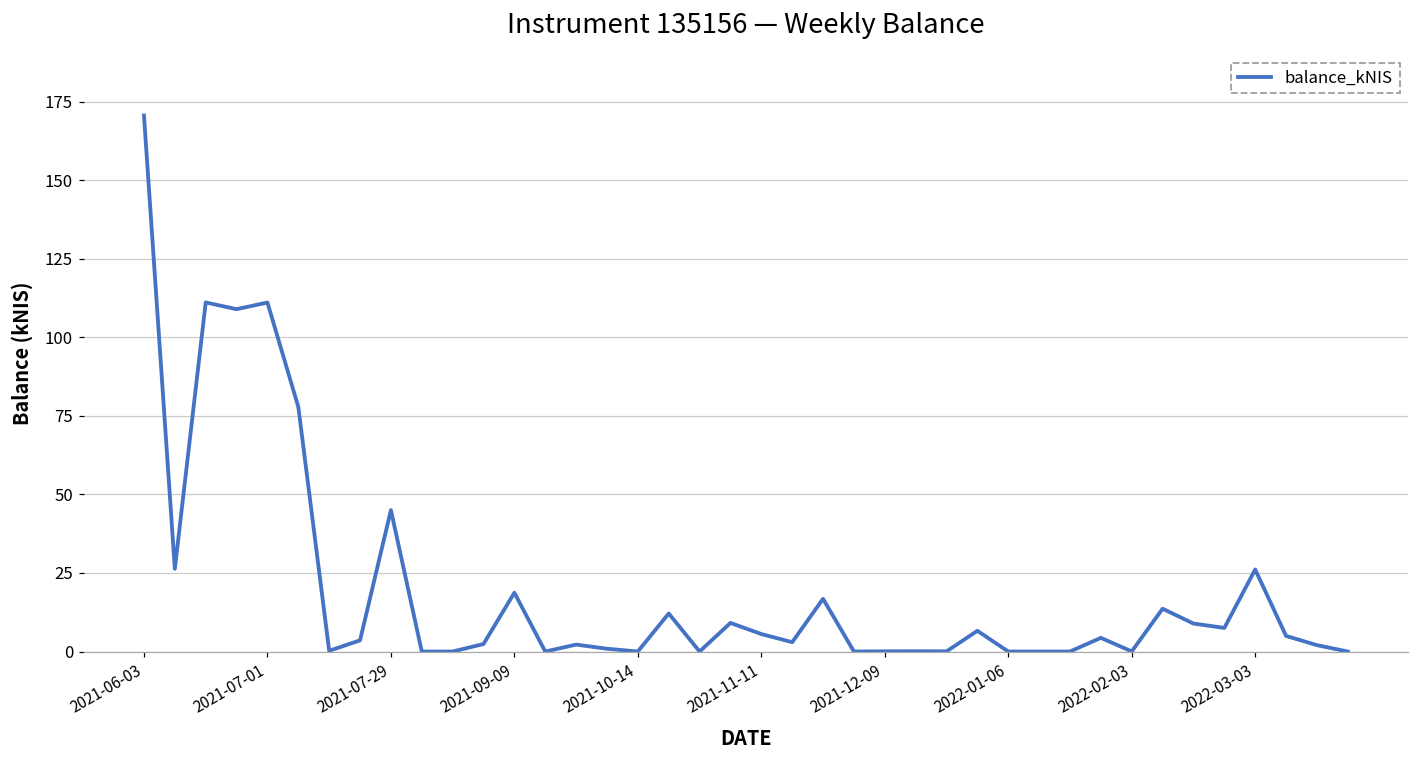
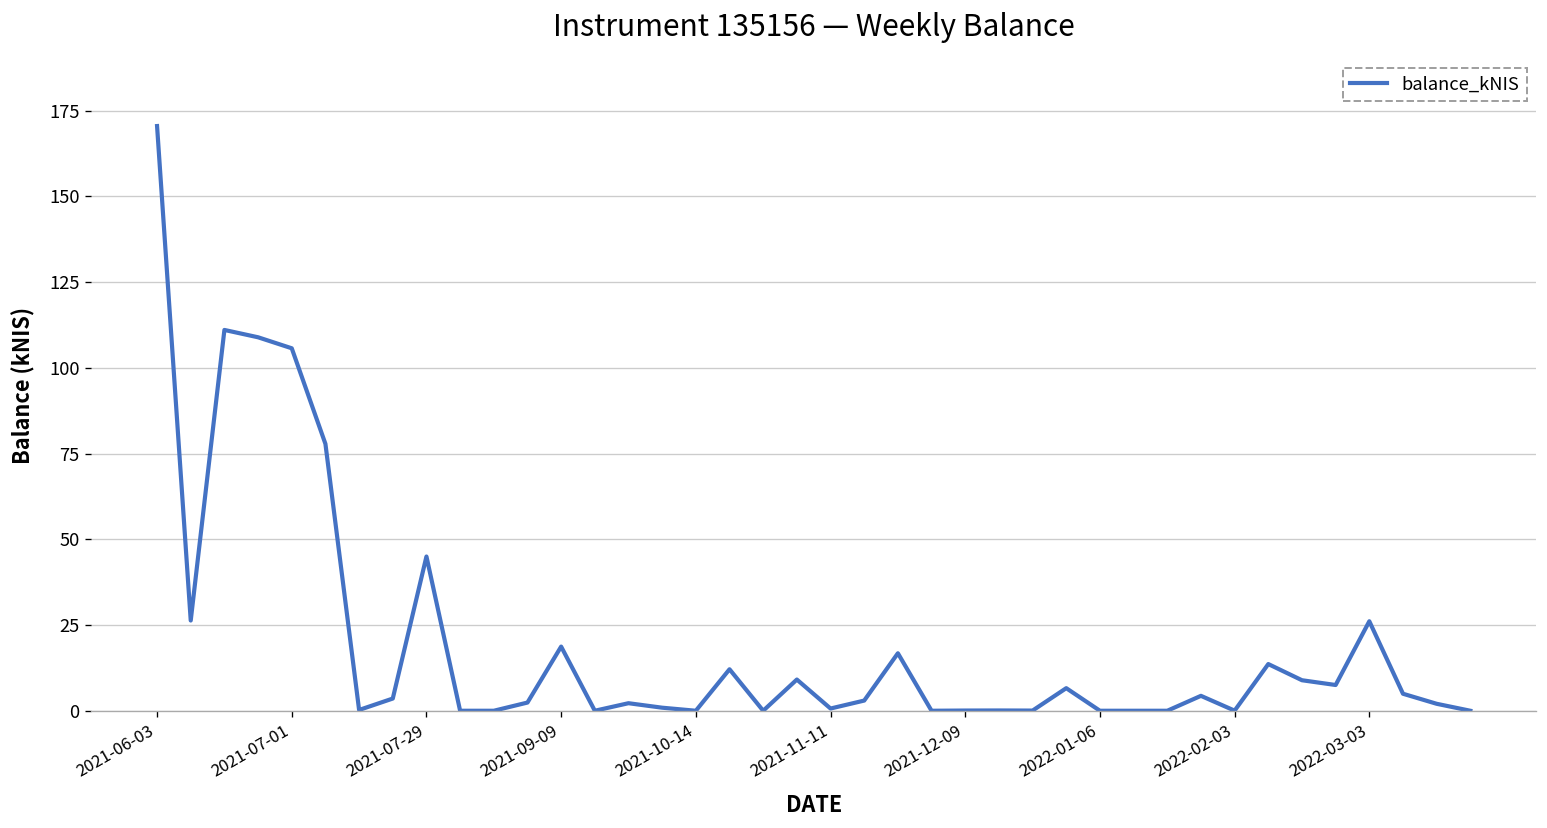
  {
    "2021-06-03": 171,
-   "2021-07-01": 111,
+   "2021-07-01": 106,
    "2021-07-29": 45,
    "2021-09-09": 19,
    "2021-10-14": 0,
-   "2021-11-11": 6,
+   "2021-11-11": 1,
    "2021-12-09": 0,
    "2022-01-06": 0,
    "2022-02-03": 0,
    "2022-03-03": 26
  }
